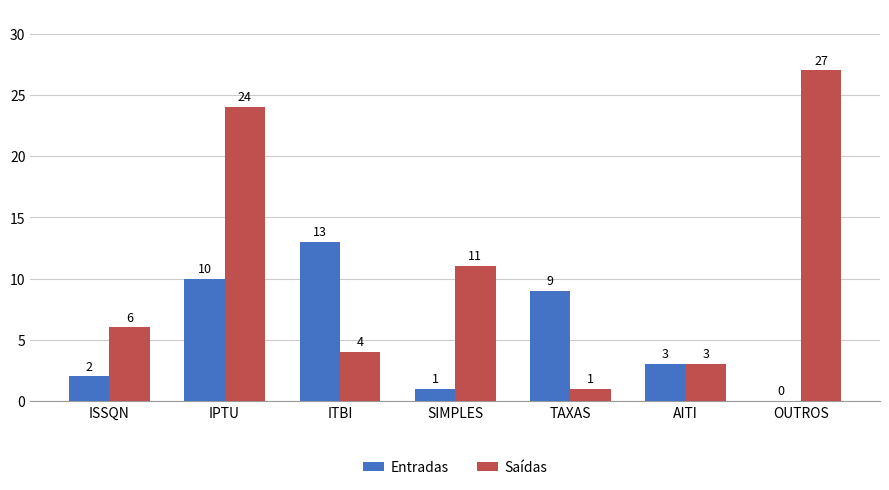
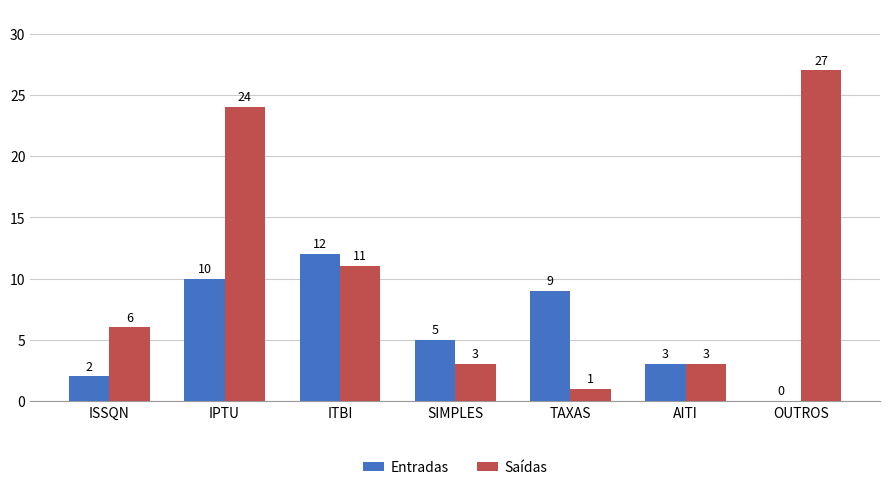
  {
    "Entradas": {
      "ISSQN": 2,
      "IPTU": 10,
-     "ITBI": 13,
-     "SIMPLES": 1,
+     "ITBI": 12,
+     "SIMPLES": 5,
      "TAXAS": 9,
      "AITI": 3,
      "OUTROS": 0
    },
    "Saídas": {
      "ISSQN": 6,
      "IPTU": 24,
-     "ITBI": 4,
-     "SIMPLES": 11,
+     "ITBI": 11,
+     "SIMPLES": 3,
      "TAXAS": 1,
      "AITI": 3,
      "OUTROS": 27
    }
  }
